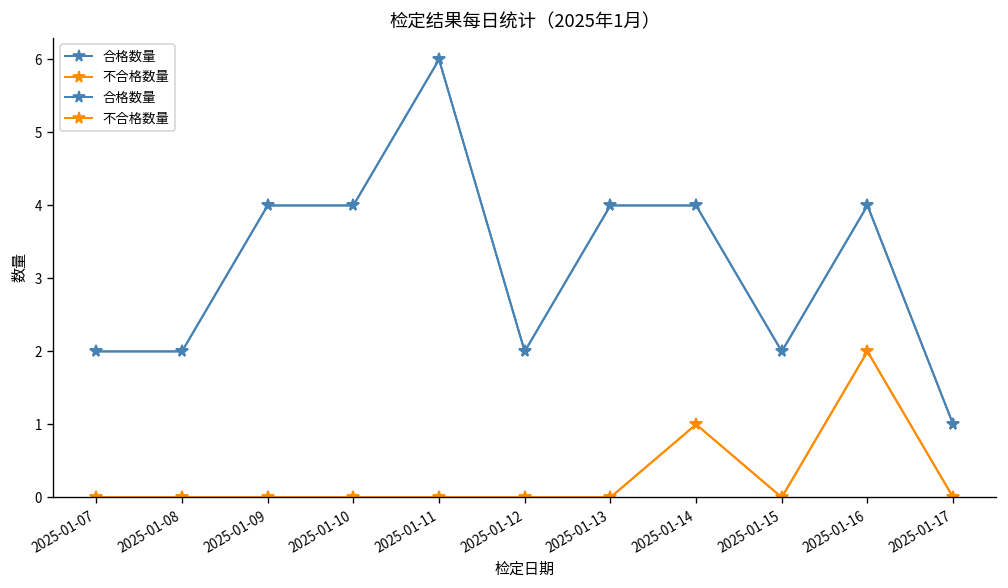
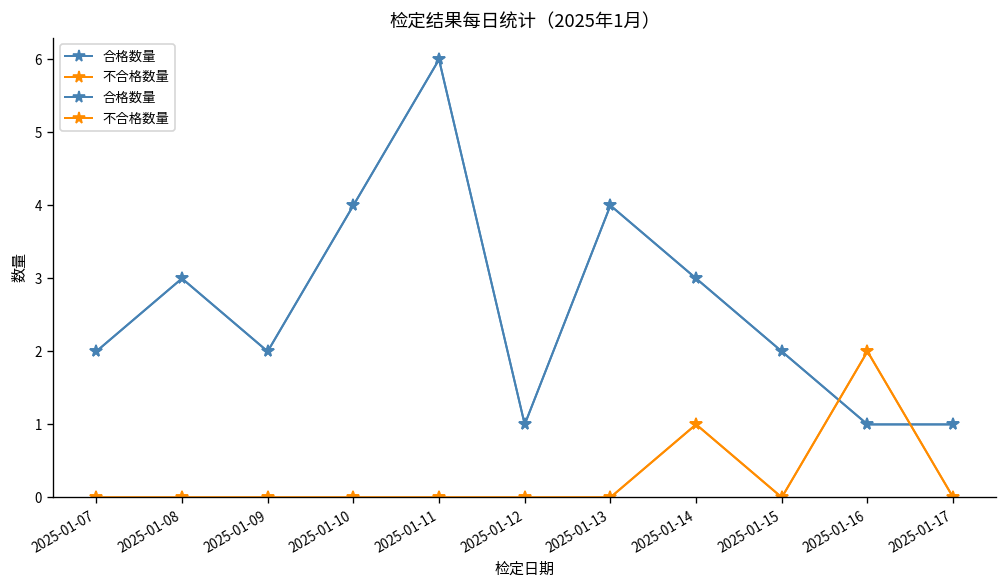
  {
    "合格数量": {
      "2025-01-07": 2,
-     "2025-01-08": 2,
-     "2025-01-09": 4,
+     "2025-01-08": 3,
+     "2025-01-09": 2,
      "2025-01-10": 4,
      "2025-01-11": 6,
-     "2025-01-12": 2,
+     "2025-01-12": 1,
      "2025-01-13": 4,
-     "2025-01-14": 4,
+     "2025-01-14": 3,
      "2025-01-15": 2,
-     "2025-01-16": 4,
+     "2025-01-16": 1,
      "2025-01-17": 1
    },
    "不合格数量": {
      "2025-01-07": 0,
      "2025-01-08": 0,
      "2025-01-09": 0,
      "2025-01-10": 0,
      "2025-01-11": 0,
      "2025-01-12": 0,
      "2025-01-13": 0,
      "2025-01-14": 1,
      "2025-01-15": 0,
      "2025-01-16": 2,
      "2025-01-17": 0
    }
  }
